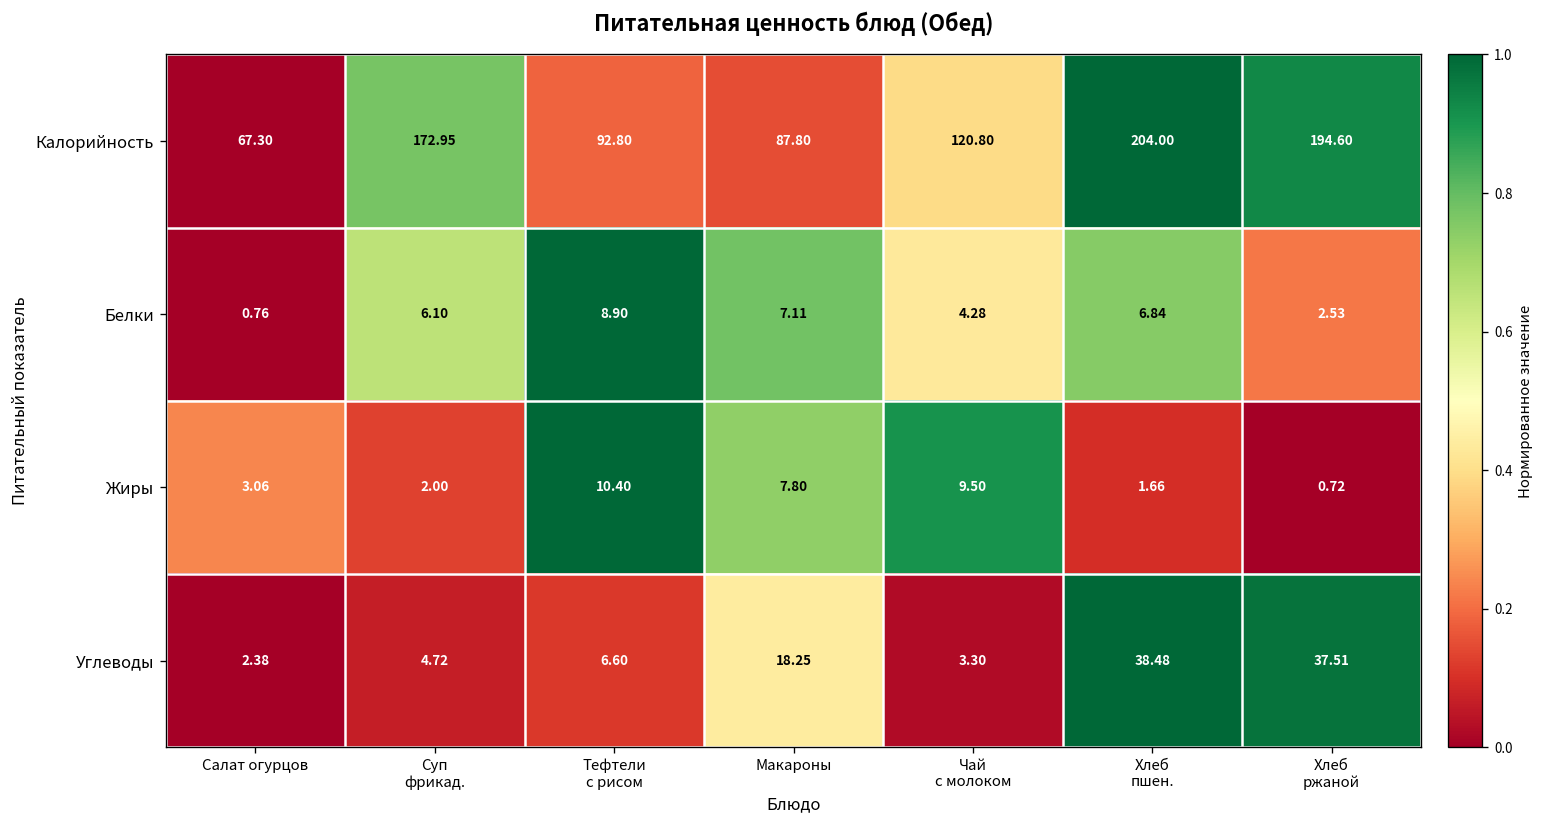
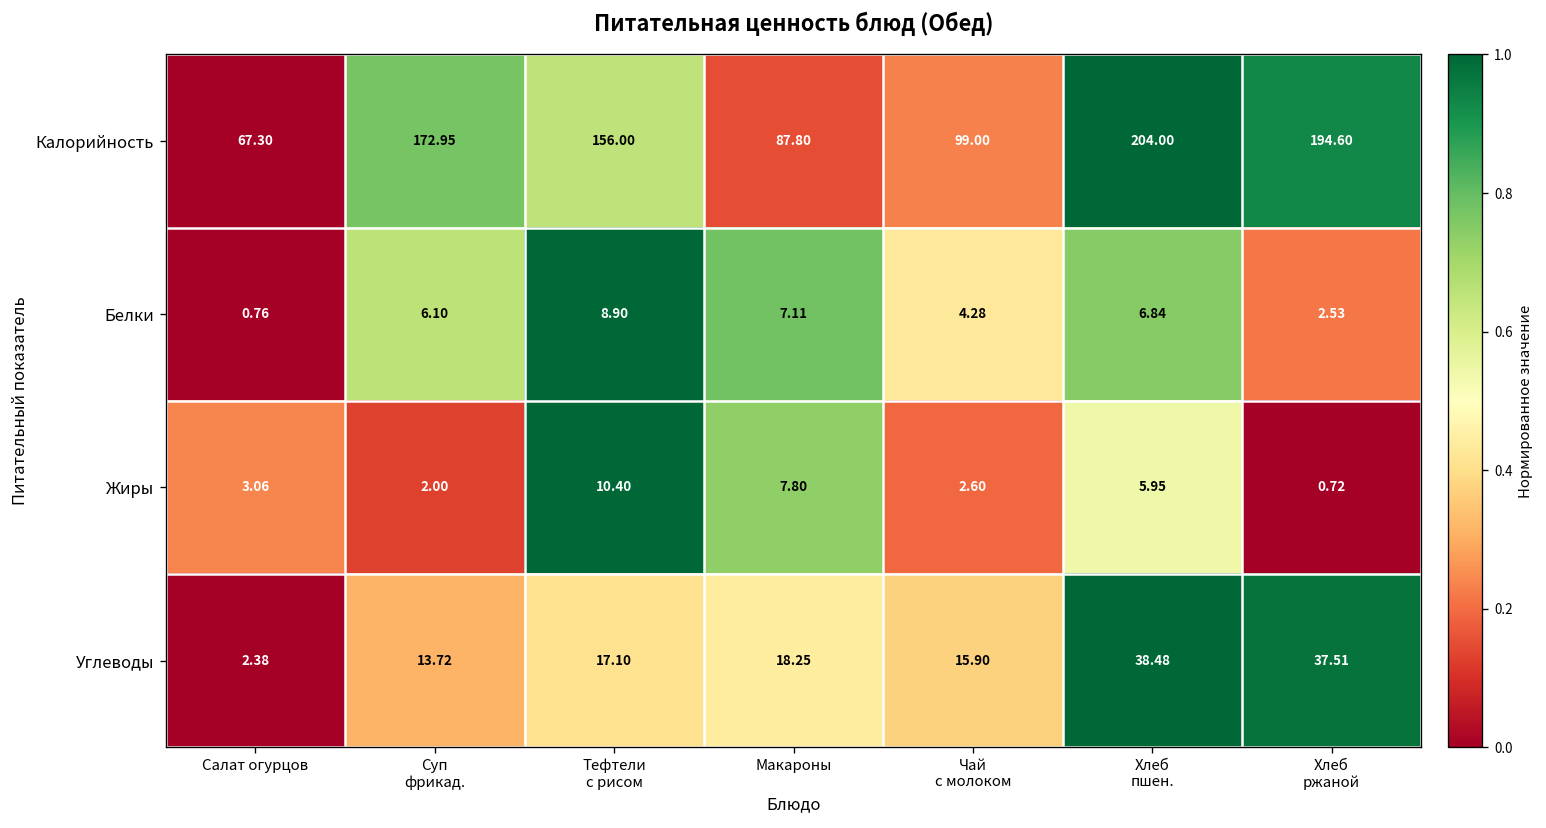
  {
    "Калорийность": {
      "Салат огурцов": 67.30,
      "Суп фрикад.": 172.95,
-     "Тефтели с рисом": 92.80,
+     "Тефтели с рисом": 156.00,
      "Макароны": 87.80,
-     "Чай с молоком": 120.80,
+     "Чай с молоком": 99.00,
      "Хлеб пшен.": 204.00,
      "Хлеб ржаной": 194.60
    },
    "Белки": {
      "Салат огурцов": 0.76,
      "Суп фрикад.": 6.10,
      "Тефтели с рисом": 8.90,
      "Макароны": 7.11,
      "Чай с молоком": 4.28,
      "Хлеб пшен.": 6.84,
      "Хлеб ржаной": 2.53
    },
    "Жиры": {
      "Салат огурцов": 3.06,
      "Суп фрикад.": 2.00,
      "Тефтели с рисом": 10.40,
      "Макароны": 7.80,
-     "Чай с молоком": 9.50,
-     "Хлеб пшен.": 1.66,
+     "Чай с молоком": 2.60,
+     "Хлеб пшен.": 5.95,
      "Хлеб ржаной": 0.72
    },
    "Углеводы": {
      "Салат огурцов": 2.38,
-     "Суп фрикад.": 4.72,
-     "Тефтели с рисом": 6.60,
+     "Суп фрикад.": 13.72,
+     "Тефтели с рисом": 17.10,
      "Макароны": 18.25,
-     "Чай с молоком": 3.30,
+     "Чай с молоком": 15.90,
      "Хлеб пшен.": 38.48,
      "Хлеб ржаной": 37.51
    }
  }
